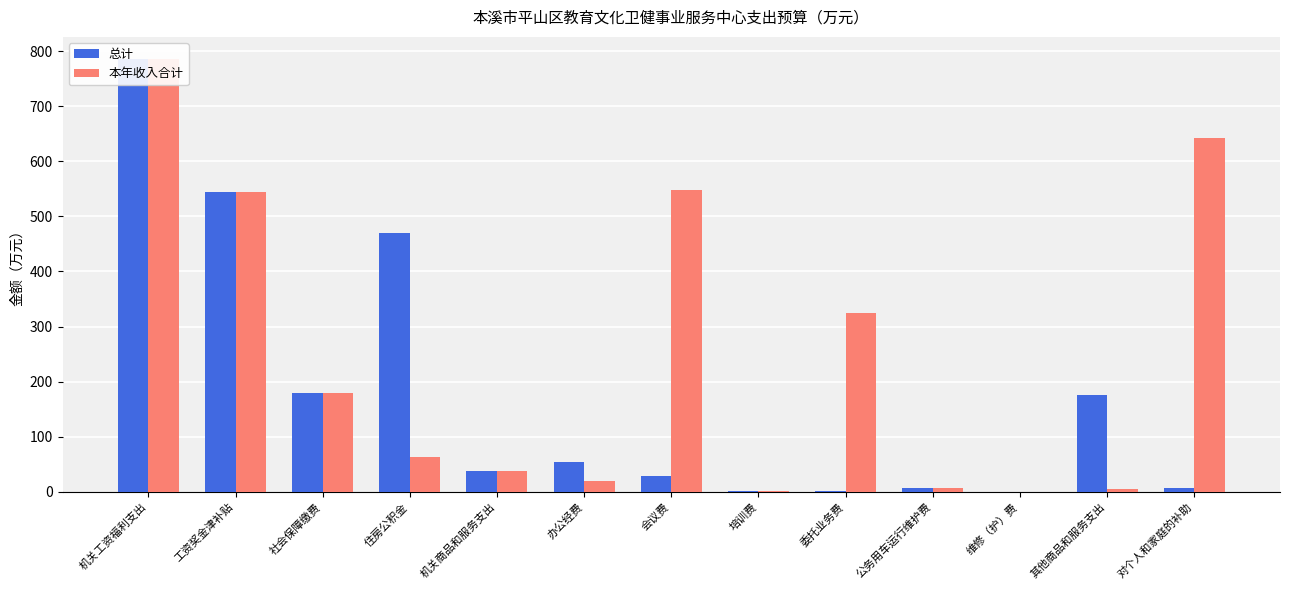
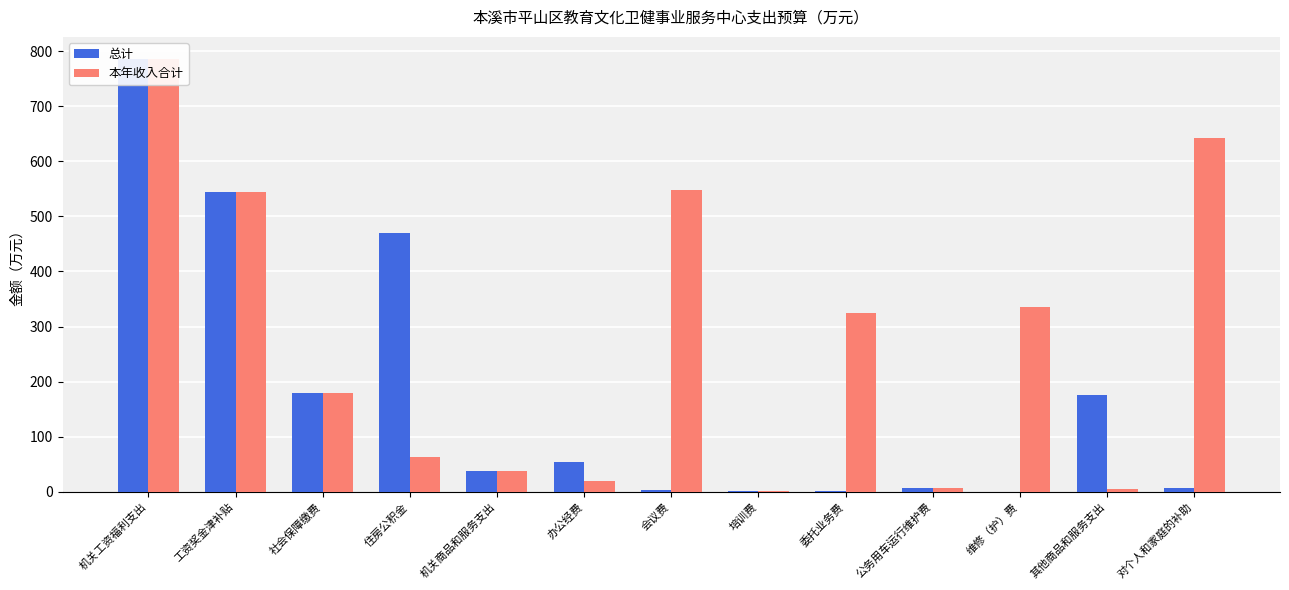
  {
    "总计": {
      "工资奖金津补贴": 540,
      "社会保障缴费": 180,
      "住房公积金": 470,
      "机关商品和服务支出": 40,
      "办公经费": 50,
-     "会议费": 30,
+     "会议费": 0,
      "公务用车运行维护费": 10,
      "其他商品和服务支出": 180,
      "对个人和家庭的补助": 10
    },
    "本年收入合计": {
      "工资奖金津补贴": 540,
      "社会保障缴费": 180,
      "住房公积金": 60,
      "机关商品和服务支出": 40,
      "办公经费": 20,
      "会议费": 550,
      "委托业务费": 330,
      "公务用车运行维护费": 10,
-     "维修（护）费": 0,
+     "维修（护）费": 340,
      "其他商品和服务支出": 0,
      "对个人和家庭的补助": 640
    }
  }
